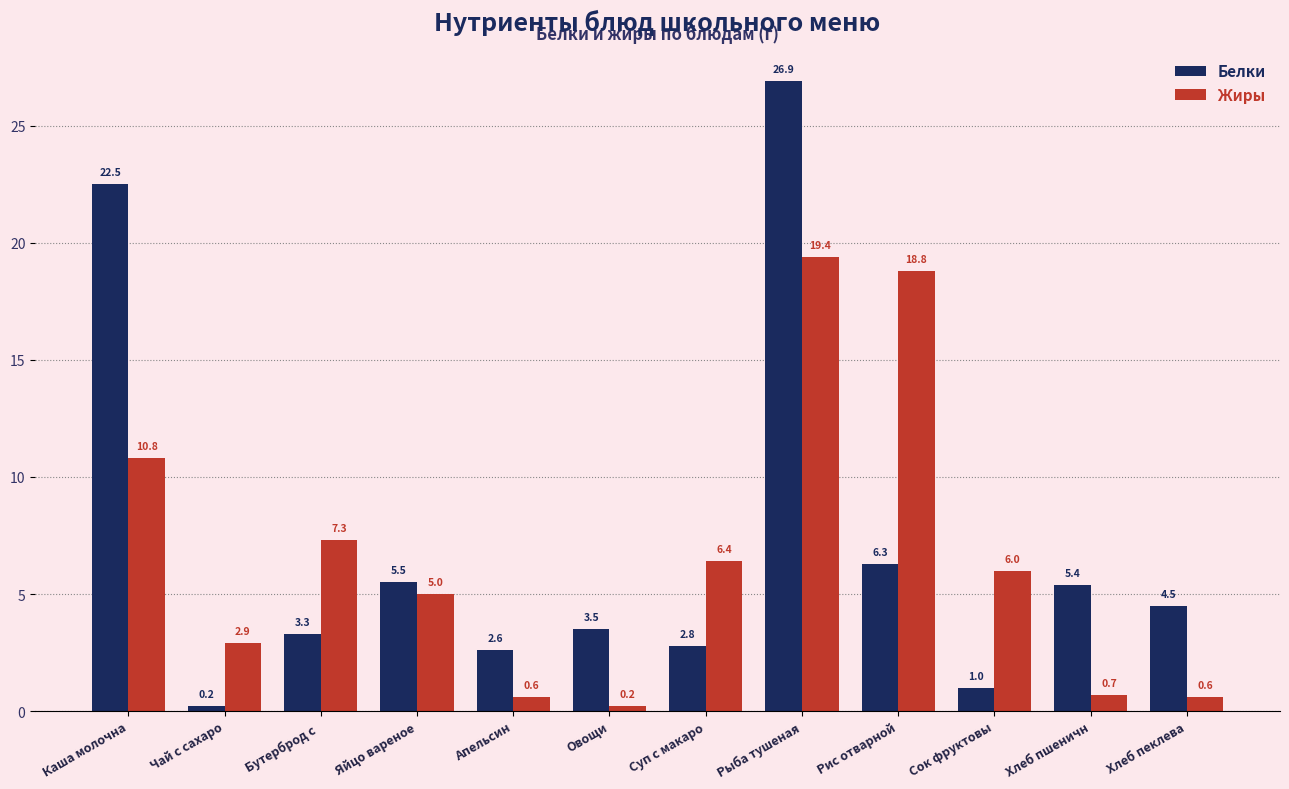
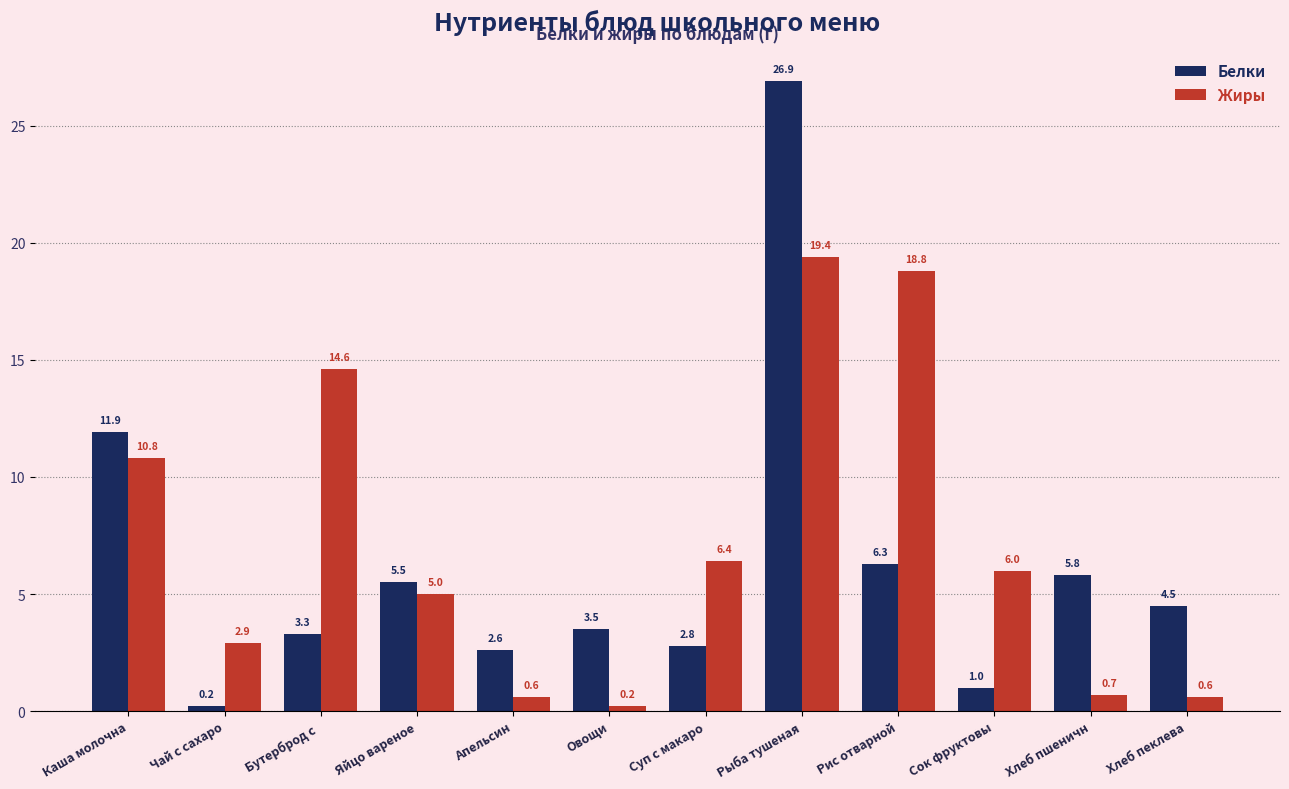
  {
    "Белки": {
-     "Каша молочна": 22.5,
+     "Каша молочна": 11.9,
      "Чай с сахаро": 0.2,
      "Бутерброд с": 3.3,
      "Яйцо вареное": 5.5,
      "Апельсин": 2.6,
      "Овощи": 3.5,
      "Суп с макаро": 2.8,
      "Рыба тушеная": 26.9,
      "Рис отварной": 6.3,
      "Сок фруктовы": 1.0,
-     "Хлеб пшеничн": 5.4,
+     "Хлеб пшеничн": 5.8,
      "Хлеб пеклева": 4.5
    },
    "Жиры": {
      "Каша молочна": 10.8,
      "Чай с сахаро": 2.9,
-     "Бутерброд с": 7.3,
+     "Бутерброд с": 14.6,
      "Яйцо вареное": 5.0,
      "Апельсин": 0.6,
      "Овощи": 0.2,
      "Суп с макаро": 6.4,
      "Рыба тушеная": 19.4,
      "Рис отварной": 18.8,
      "Сок фруктовы": 6.0,
      "Хлеб пшеничн": 0.7,
      "Хлеб пеклева": 0.6
    }
  }
